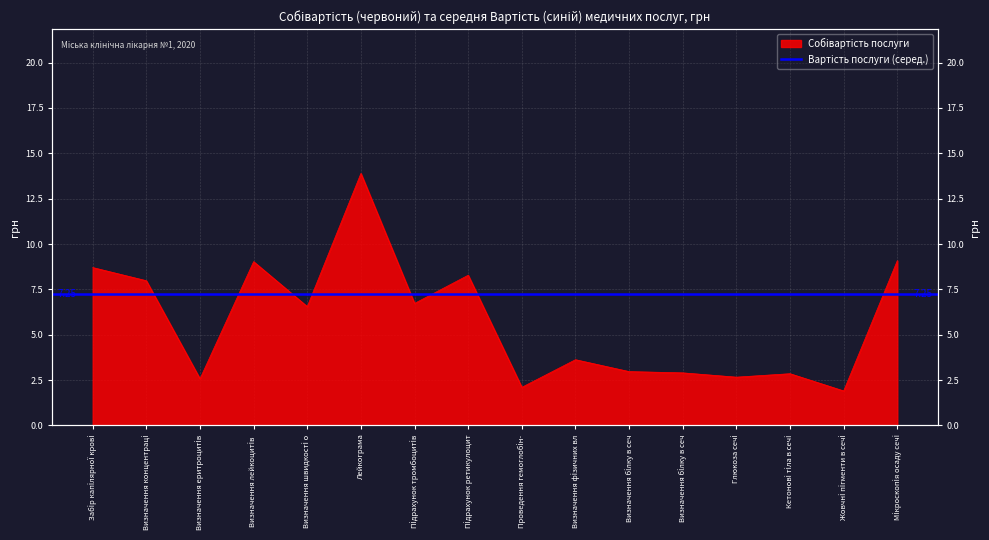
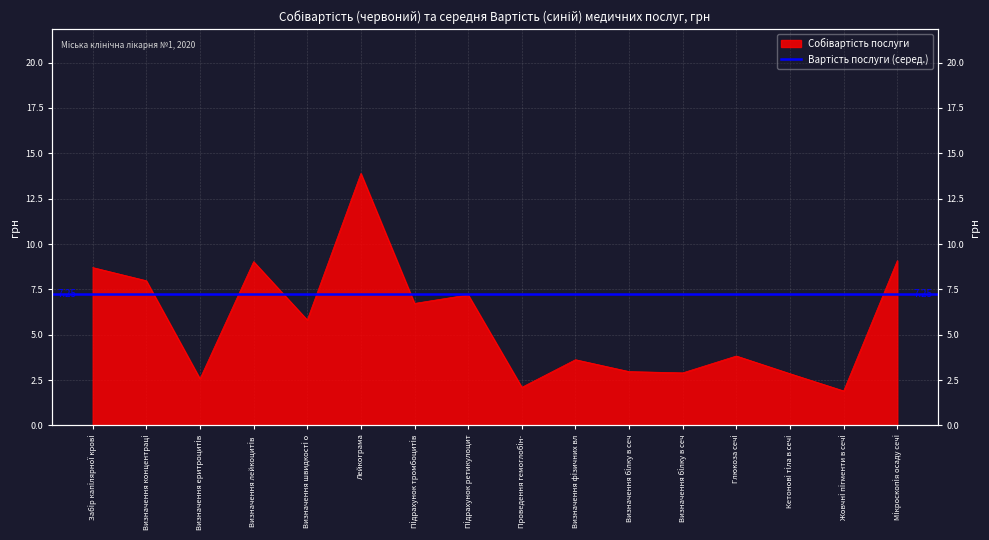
  {
    "Забір капілярної крові": 8.7,
    "Визначення концентраці": 8.0,
    "Визначення еритроцитів": 2.6,
    "Визначення лейкоцитів": 9.0,
-   "Визначення швидкості о": 6.6,
+   "Визначення швидкості о": 5.8,
    "Лейкограма": 13.9,
    "Підрахунок тромбоцитів": 6.7,
-   "Підрахунок ретикулоцит": 8.3,
+   "Підрахунок ретикулоцит": 7.2,
    "Проведення гемоглобін-": 2.1,
    "Визначення фізичних вл": 3.6,
-   "Глюкоза сечі": 2.7,
+   "Глюкоза сечі": 3.8,
    "Кетонові тіла в сечі": 2.9,
    "Жовчні пігменти в сечі": 1.9,
    "Мікроскопія осаду сечі": 9.1
  }
